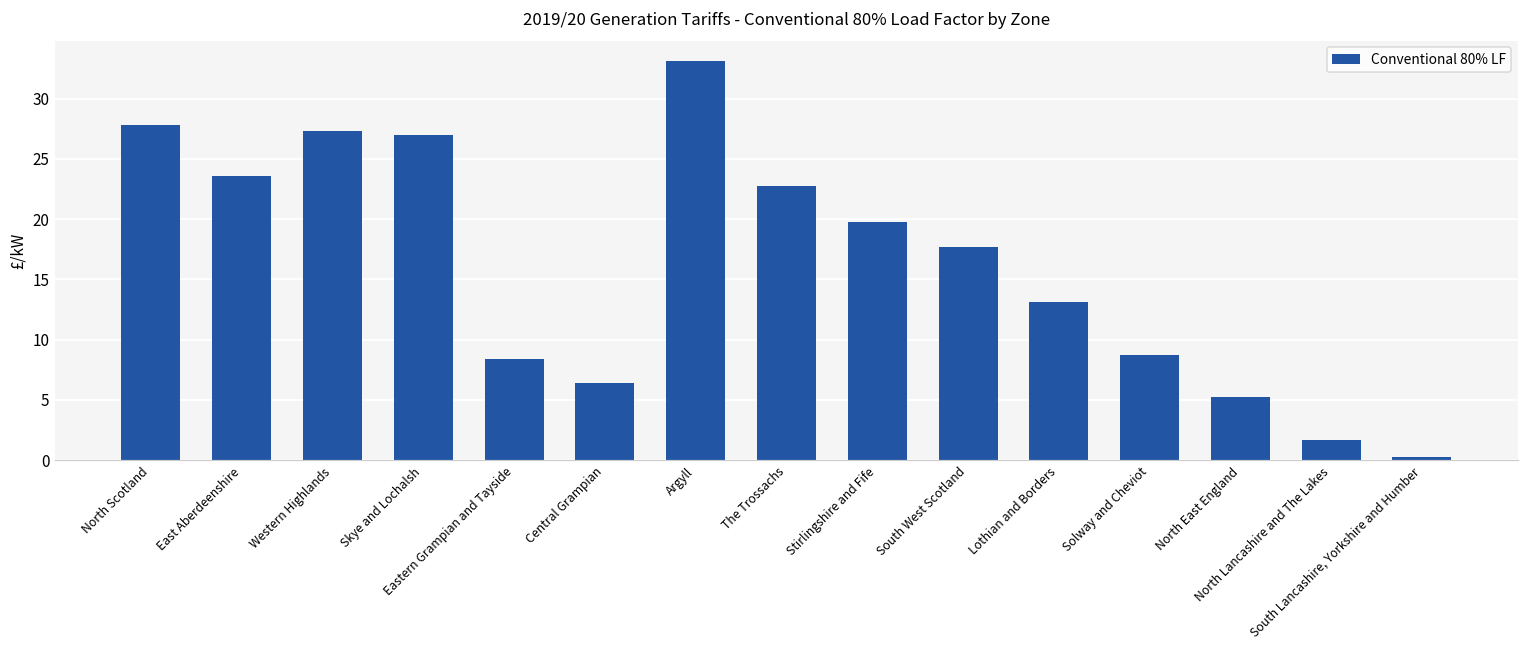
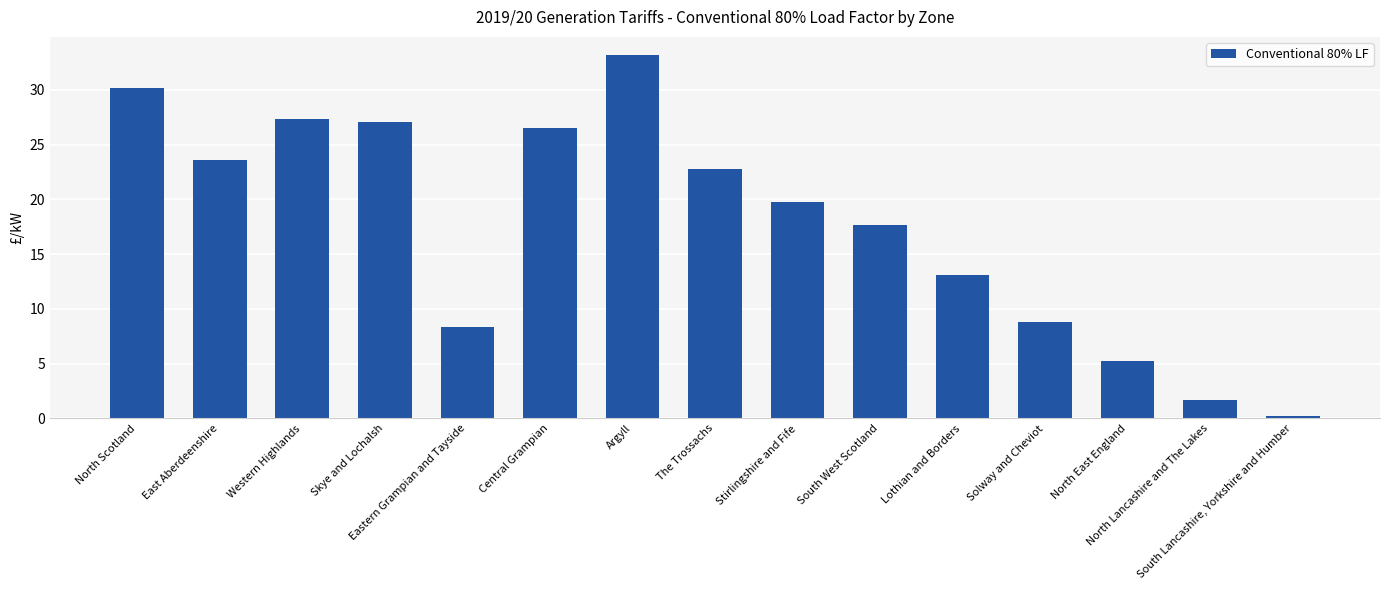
  {
-   "North Scotland": 27.8,
+   "North Scotland": 30.2,
    "East Aberdeenshire": 23.6,
    "Western Highlands": 27.3,
    "Skye and Lochalsh": 27.0,
    "Eastern Grampian and Tayside": 8.4,
-   "Central Grampian": 6.4,
+   "Central Grampian": 26.5,
    "Argyll": 33.2,
    "The Trossachs": 22.7,
    "Stirlingshire and Fife": 19.8,
    "South West Scotland": 17.7,
    "Lothian and Borders": 13.1,
    "Solway and Cheviot": 8.8,
    "North East England": 5.2,
    "North Lancashire and The Lakes": 1.7,
    "South Lancashire, Yorkshire and Humber": 0.3
  }
